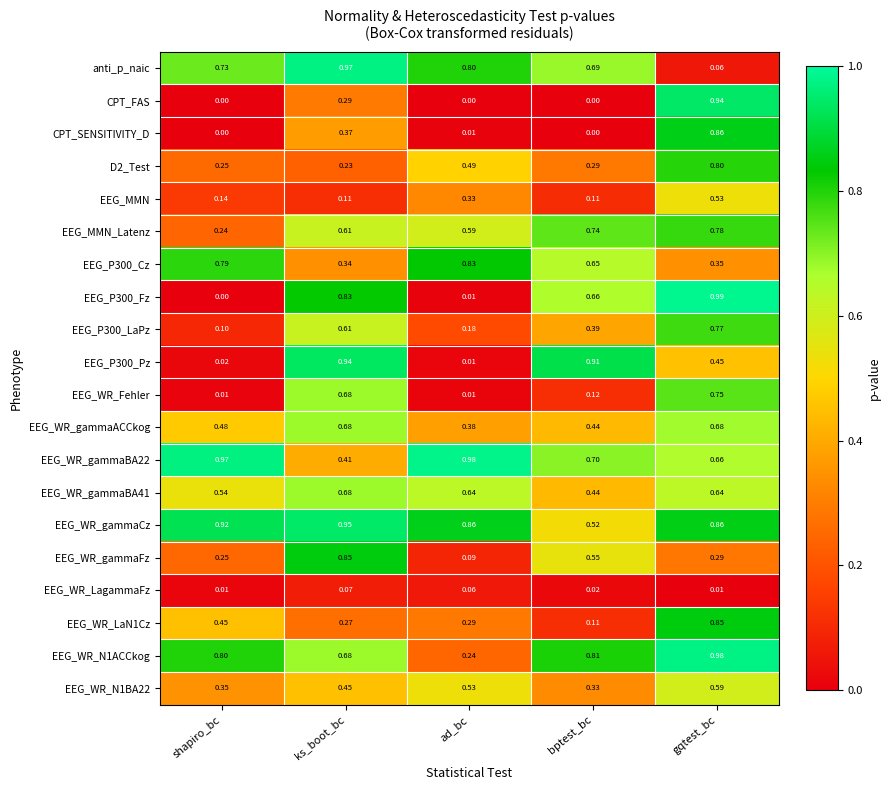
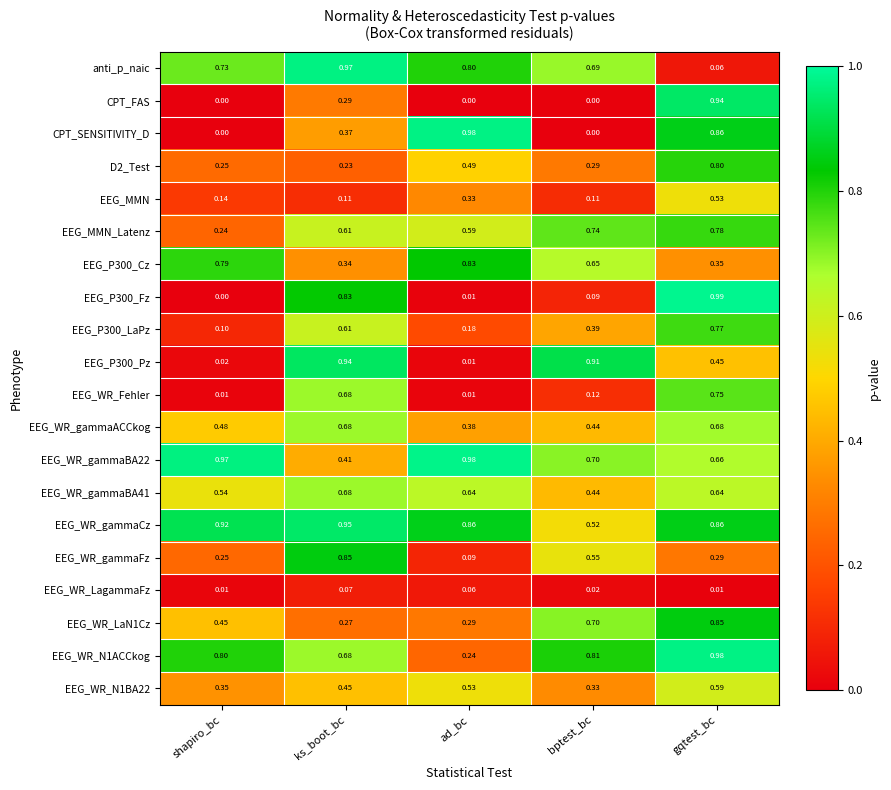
  {
    "anti_p_naic": {
      "shapiro_bc": 0.73,
      "ks_boot_bc": 0.97,
      "ad_bc": 0.80,
      "bptest_bc": 0.69,
      "gqtest_bc": 0.06
    },
    "CPT_FAS": {
      "shapiro_bc": 0.00,
      "ks_boot_bc": 0.29,
      "ad_bc": 0.00,
      "bptest_bc": 0.00,
      "gqtest_bc": 0.94
    },
    "CPT_SENSITIVITY_D": {
      "shapiro_bc": 0.00,
      "ks_boot_bc": 0.37,
-     "ad_bc": 0.01,
+     "ad_bc": 0.98,
      "bptest_bc": 0.00,
      "gqtest_bc": 0.86
    },
    "D2_Test": {
      "shapiro_bc": 0.25,
      "ks_boot_bc": 0.23,
      "ad_bc": 0.49,
      "bptest_bc": 0.29,
      "gqtest_bc": 0.80
    },
    "EEG_MMN": {
      "shapiro_bc": 0.14,
      "ks_boot_bc": 0.11,
      "ad_bc": 0.33,
      "bptest_bc": 0.11,
      "gqtest_bc": 0.53
    },
    "EEG_MMN_Latenz": {
      "shapiro_bc": 0.24,
      "ks_boot_bc": 0.61,
      "ad_bc": 0.59,
      "bptest_bc": 0.74,
      "gqtest_bc": 0.78
    },
    "EEG_P300_Cz": {
      "shapiro_bc": 0.79,
      "ks_boot_bc": 0.34,
      "ad_bc": 0.83,
      "bptest_bc": 0.65,
      "gqtest_bc": 0.35
    },
    "EEG_P300_Fz": {
      "shapiro_bc": 0.00,
      "ks_boot_bc": 0.83,
      "ad_bc": 0.01,
-     "bptest_bc": 0.66,
+     "bptest_bc": 0.09,
      "gqtest_bc": 0.99
    },
    "EEG_P300_LaPz": {
      "shapiro_bc": 0.10,
      "ks_boot_bc": 0.61,
      "ad_bc": 0.18,
      "bptest_bc": 0.39,
      "gqtest_bc": 0.77
    },
    "EEG_P300_Pz": {
      "shapiro_bc": 0.02,
      "ks_boot_bc": 0.94,
      "ad_bc": 0.01,
      "bptest_bc": 0.91,
      "gqtest_bc": 0.45
    },
    "EEG_WR_Fehler": {
      "shapiro_bc": 0.01,
      "ks_boot_bc": 0.68,
      "ad_bc": 0.01,
      "bptest_bc": 0.12,
      "gqtest_bc": 0.75
    },
    "EEG_WR_gammaACCkog": {
      "shapiro_bc": 0.48,
      "ks_boot_bc": 0.68,
      "ad_bc": 0.38,
      "bptest_bc": 0.44,
      "gqtest_bc": 0.68
    },
    "EEG_WR_gammaBA22": {
      "shapiro_bc": 0.97,
      "ks_boot_bc": 0.41,
      "ad_bc": 0.98,
      "bptest_bc": 0.70,
      "gqtest_bc": 0.66
    },
    "EEG_WR_gammaBA41": {
      "shapiro_bc": 0.54,
      "ks_boot_bc": 0.68,
      "ad_bc": 0.64,
      "bptest_bc": 0.44,
      "gqtest_bc": 0.64
    },
    "EEG_WR_gammaCz": {
      "shapiro_bc": 0.92,
      "ks_boot_bc": 0.95,
      "ad_bc": 0.86,
      "bptest_bc": 0.52,
      "gqtest_bc": 0.86
    },
    "EEG_WR_gammaFz": {
      "shapiro_bc": 0.25,
      "ks_boot_bc": 0.85,
      "ad_bc": 0.09,
      "bptest_bc": 0.55,
      "gqtest_bc": 0.29
    },
    "EEG_WR_LagammaFz": {
      "shapiro_bc": 0.01,
      "ks_boot_bc": 0.07,
      "ad_bc": 0.06,
      "bptest_bc": 0.02,
      "gqtest_bc": 0.01
    },
    "EEG_WR_LaN1Cz": {
      "shapiro_bc": 0.45,
      "ks_boot_bc": 0.27,
      "ad_bc": 0.29,
-     "bptest_bc": 0.11,
+     "bptest_bc": 0.70,
      "gqtest_bc": 0.85
    },
    "EEG_WR_N1ACCkog": {
      "shapiro_bc": 0.80,
      "ks_boot_bc": 0.68,
      "ad_bc": 0.24,
      "bptest_bc": 0.81,
      "gqtest_bc": 0.98
    },
    "EEG_WR_N1BA22": {
      "shapiro_bc": 0.35,
      "ks_boot_bc": 0.45,
      "ad_bc": 0.53,
      "bptest_bc": 0.33,
      "gqtest_bc": 0.59
    }
  }
